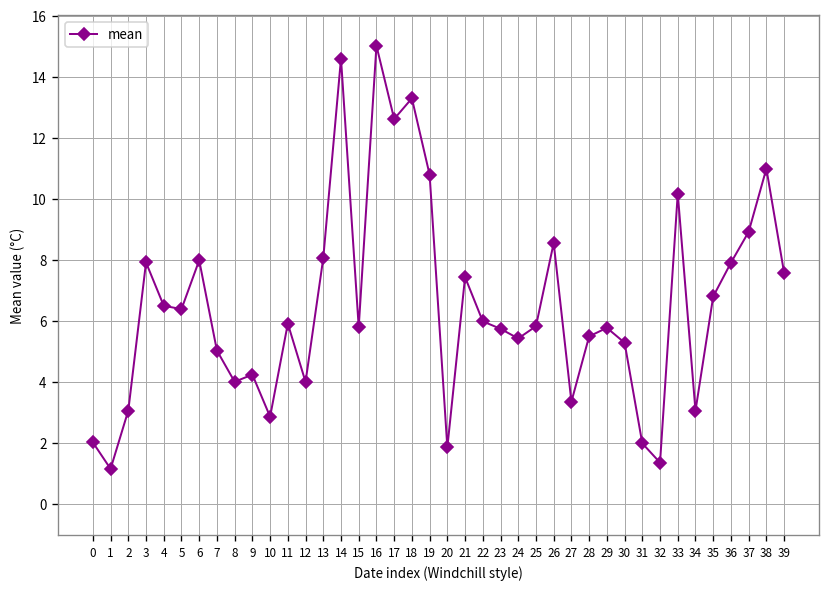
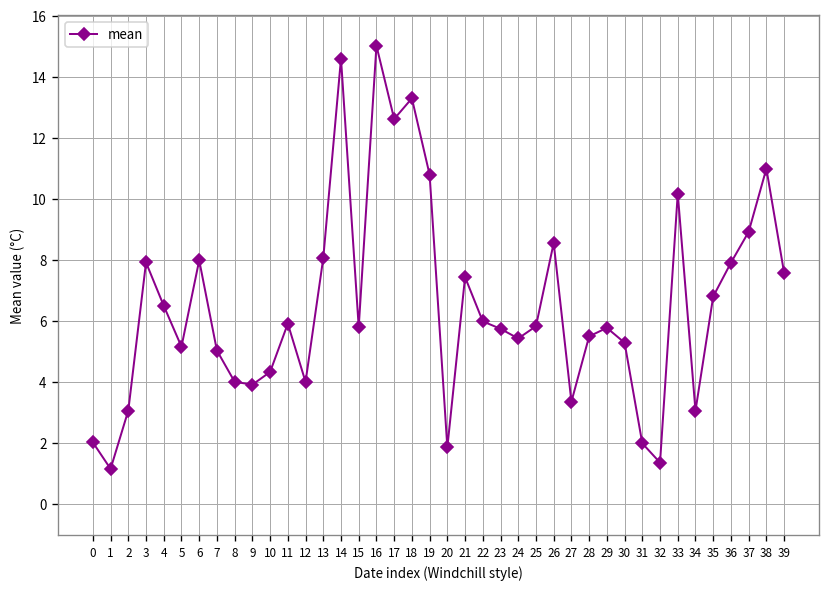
  {
    "0": 2.0,
    "1": 1.2,
    "2": 3.1,
    "3": 7.9,
    "4": 6.5,
-   "5": 6.4,
+   "5": 5.2,
    "6": 8.0,
    "7": 5.0,
    "8": 4.0,
-   "9": 4.2,
-   "10": 2.9,
+   "9": 3.9,
+   "10": 4.3,
    "11": 5.9,
    "12": 4.0,
    "13": 8.1,
    "14": 14.6,
    "15": 5.8,
    "16": 15.0,
    "17": 12.6,
    "18": 13.3,
    "19": 10.8,
    "20": 1.9,
    "21": 7.4,
    "22": 6.0,
    "23": 5.7,
    "24": 5.4,
    "25": 5.8,
    "26": 8.6,
    "27": 3.4,
    "28": 5.5,
    "29": 5.8,
    "30": 5.3,
    "31": 2.0,
    "32": 1.4,
    "33": 10.2,
    "34": 3.1,
    "35": 6.8,
    "36": 7.9,
    "37": 8.9,
    "38": 11.0,
    "39": 7.6
  }
